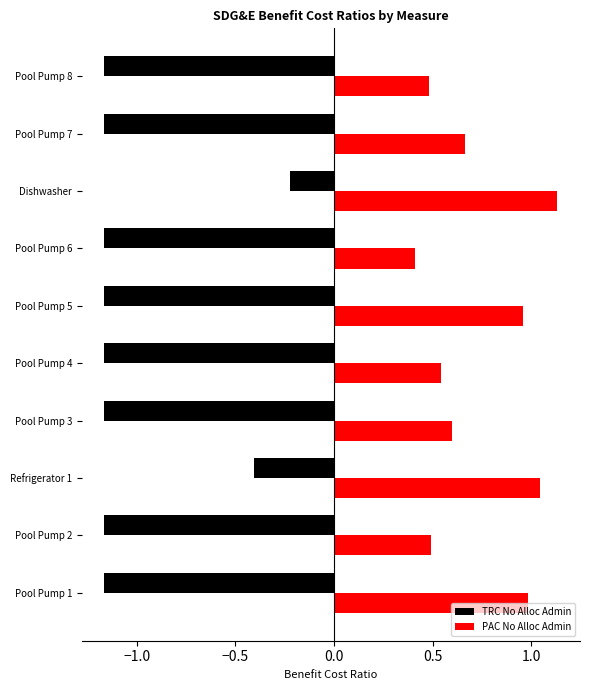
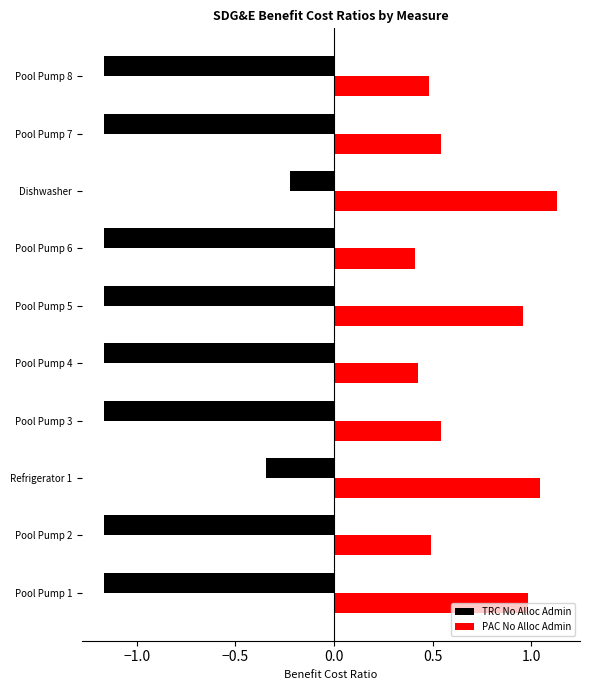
  {
    "TRC No Alloc Admin": {
      "Pool Pump 8": -1.16,
      "Pool Pump 7": -1.16,
      "Dishwasher": -0.22,
      "Pool Pump 6": -1.16,
      "Pool Pump 5": -1.16,
      "Pool Pump 4": -1.16,
      "Pool Pump 3": -1.16,
-     "Refrigerator 1": -0.40,
+     "Refrigerator 1": -0.35,
      "Pool Pump 2": -1.16,
      "Pool Pump 1": -1.16
    },
    "PAC No Alloc Admin": {
      "Pool Pump 8": 0.48,
-     "Pool Pump 7": 0.66,
+     "Pool Pump 7": 0.54,
      "Dishwasher": 1.13,
      "Pool Pump 6": 0.41,
      "Pool Pump 5": 0.96,
-     "Pool Pump 4": 0.54,
-     "Pool Pump 3": 0.60,
+     "Pool Pump 4": 0.43,
+     "Pool Pump 3": 0.54,
      "Refrigerator 1": 1.05,
      "Pool Pump 2": 0.49,
      "Pool Pump 1": 0.98
    }
  }
